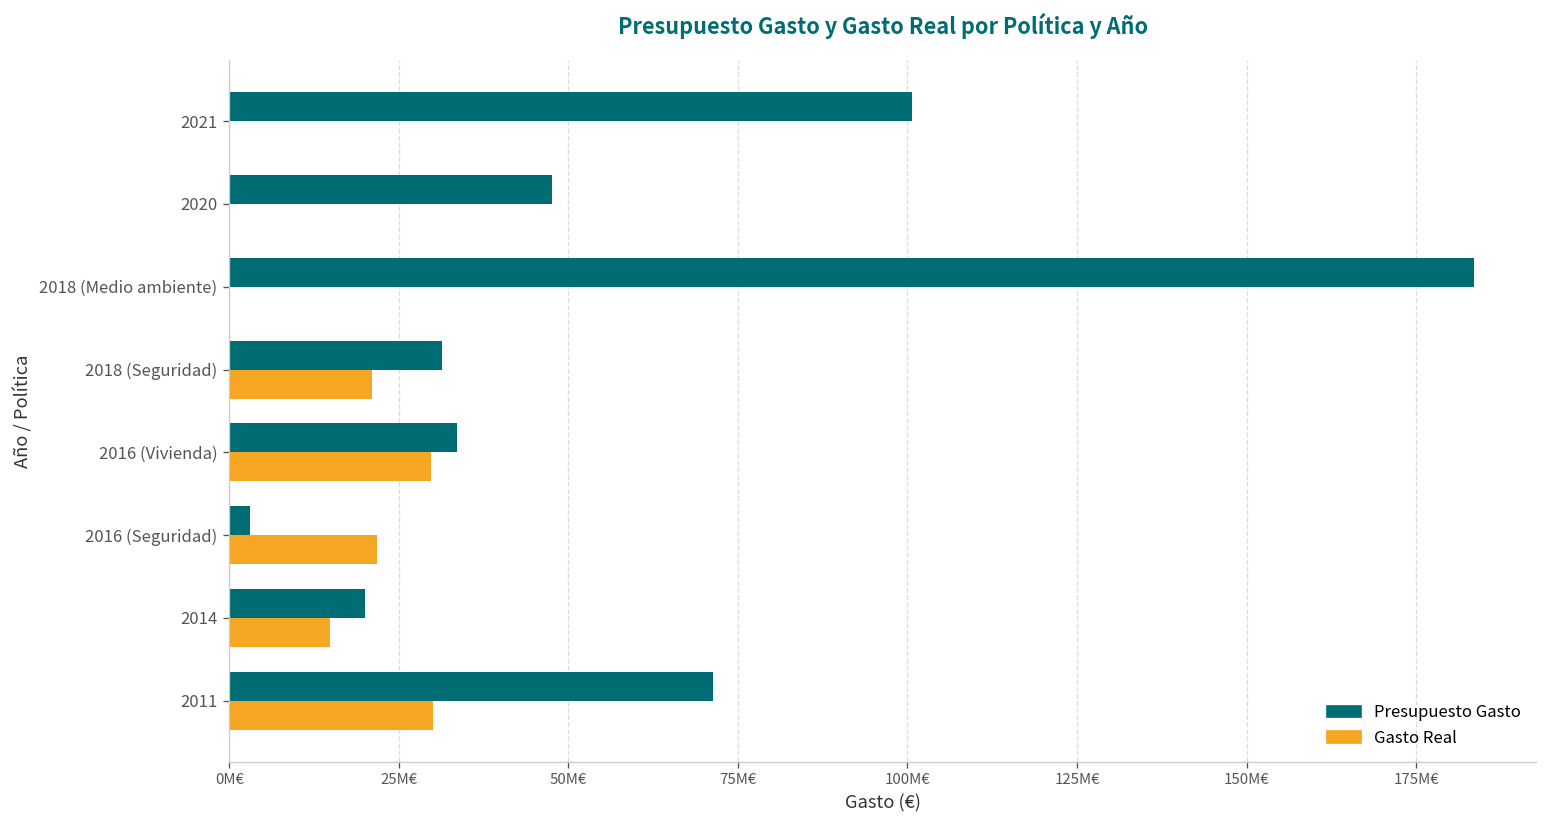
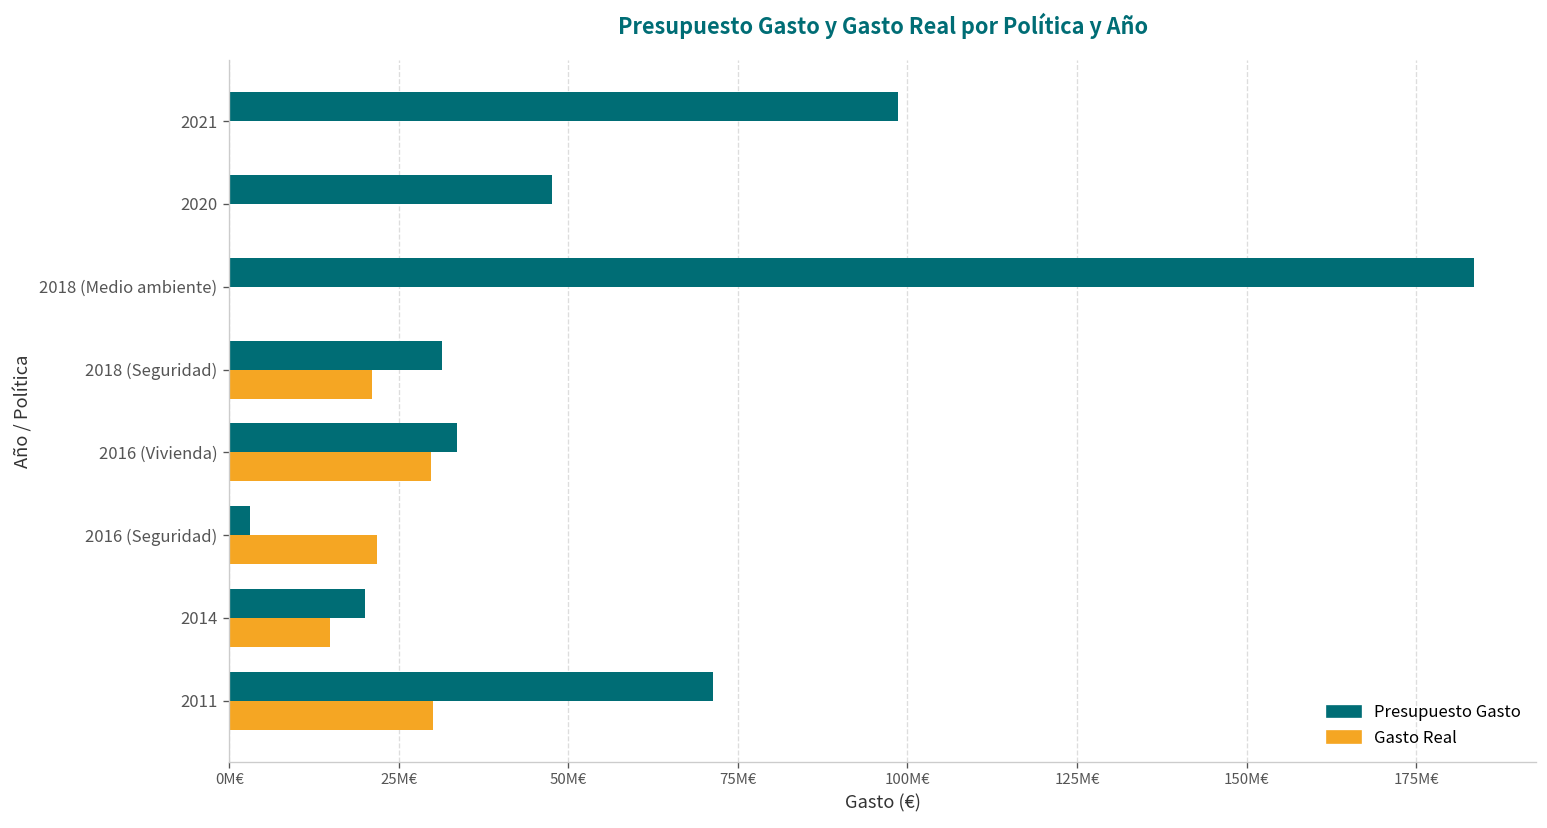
  {
    "Presupuesto Gasto": {
-     "2021": "101M€",
+     "2021": "99M€",
      "2020": "48M€",
      "2018 (Medio ambiente)": "183M€",
      "2018 (Seguridad)": "31M€",
      "2016 (Vivienda)": "34M€",
      "2016 (Seguridad)": "3M€",
      "2014": "20M€",
      "2011": "71M€"
    },
    "Gasto Real": {
      "2021": "0M€",
      "2020": "0M€",
      "2018 (Medio ambiente)": "0M€",
      "2018 (Seguridad)": "21M€",
      "2016 (Vivienda)": "30M€",
      "2016 (Seguridad)": "22M€",
      "2014": "15M€",
      "2011": "30M€"
    }
  }
